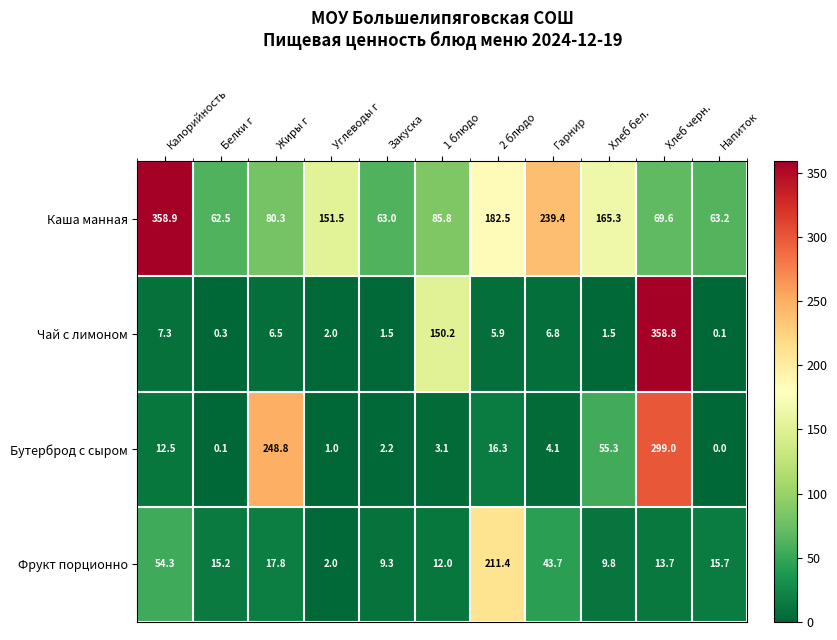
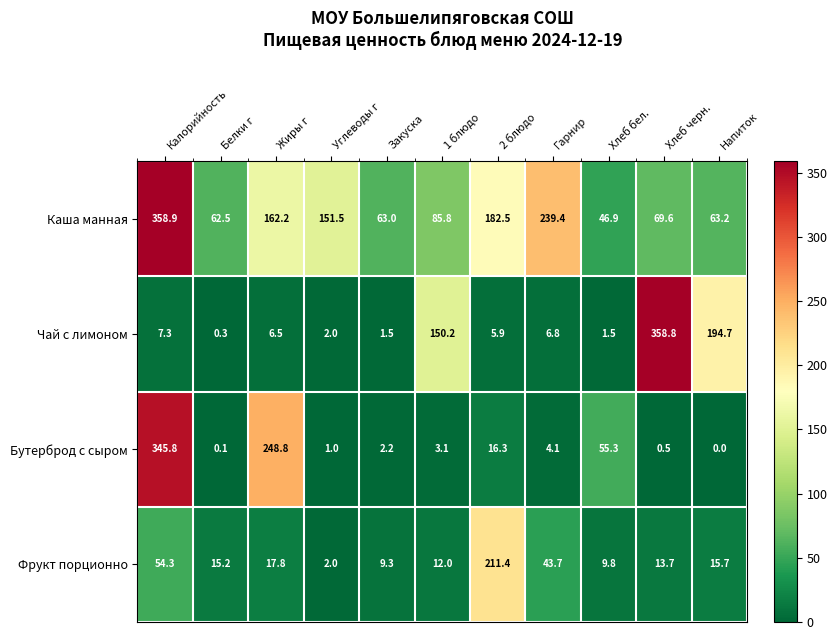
  {
    "Каша манная": {
      "Калорийность": 358.9,
      "Белки г": 62.5,
-     "Жиры г": 80.3,
+     "Жиры г": 162.2,
      "Углеводы г": 151.5,
      "Закуска": 63.0,
      "1 блюдо": 85.8,
      "2 блюдо": 182.5,
      "Гарнир": 239.4,
-     "Хлеб бел.": 165.3,
+     "Хлеб бел.": 46.9,
      "Хлеб черн.": 69.6,
      "Напиток": 63.2
    },
    "Чай с лимоном": {
      "Калорийность": 7.3,
      "Белки г": 0.3,
      "Жиры г": 6.5,
      "Углеводы г": 2.0,
      "Закуска": 1.5,
      "1 блюдо": 150.2,
      "2 блюдо": 5.9,
      "Гарнир": 6.8,
      "Хлеб бел.": 1.5,
      "Хлеб черн.": 358.8,
-     "Напиток": 0.1
+     "Напиток": 194.7
    },
    "Бутерброд с сыром": {
-     "Калорийность": 12.5,
+     "Калорийность": 345.8,
      "Белки г": 0.1,
      "Жиры г": 248.8,
      "Углеводы г": 1.0,
      "Закуска": 2.2,
      "1 блюдо": 3.1,
      "2 блюдо": 16.3,
      "Гарнир": 4.1,
      "Хлеб бел.": 55.3,
-     "Хлеб черн.": 299.0,
+     "Хлеб черн.": 0.5,
      "Напиток": 0.0
    },
    "Фрукт порционно": {
      "Калорийность": 54.3,
      "Белки г": 15.2,
      "Жиры г": 17.8,
      "Углеводы г": 2.0,
      "Закуска": 9.3,
      "1 блюдо": 12.0,
      "2 блюдо": 211.4,
      "Гарнир": 43.7,
      "Хлеб бел.": 9.8,
      "Хлеб черн.": 13.7,
      "Напиток": 15.7
    }
  }
